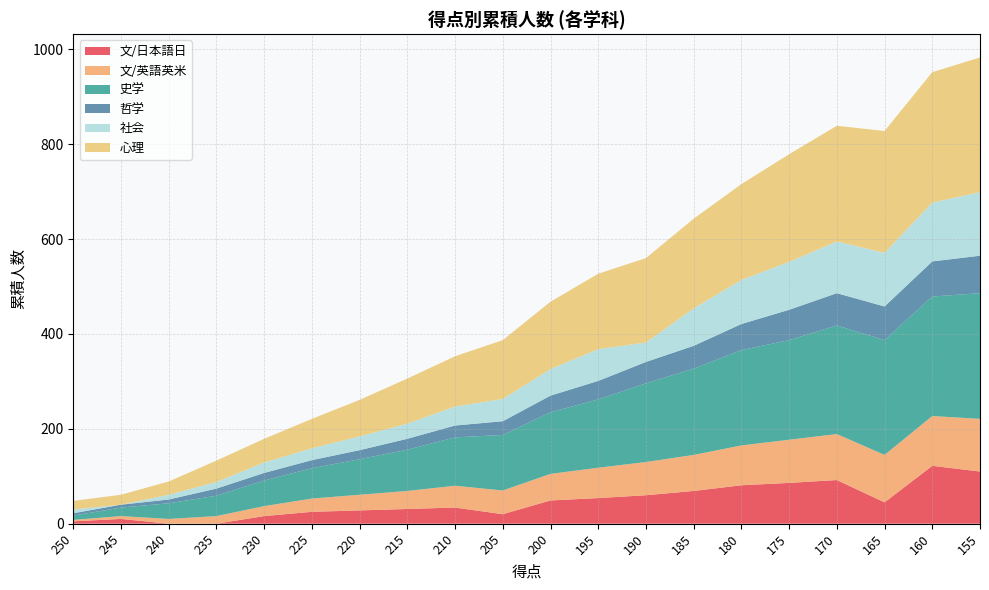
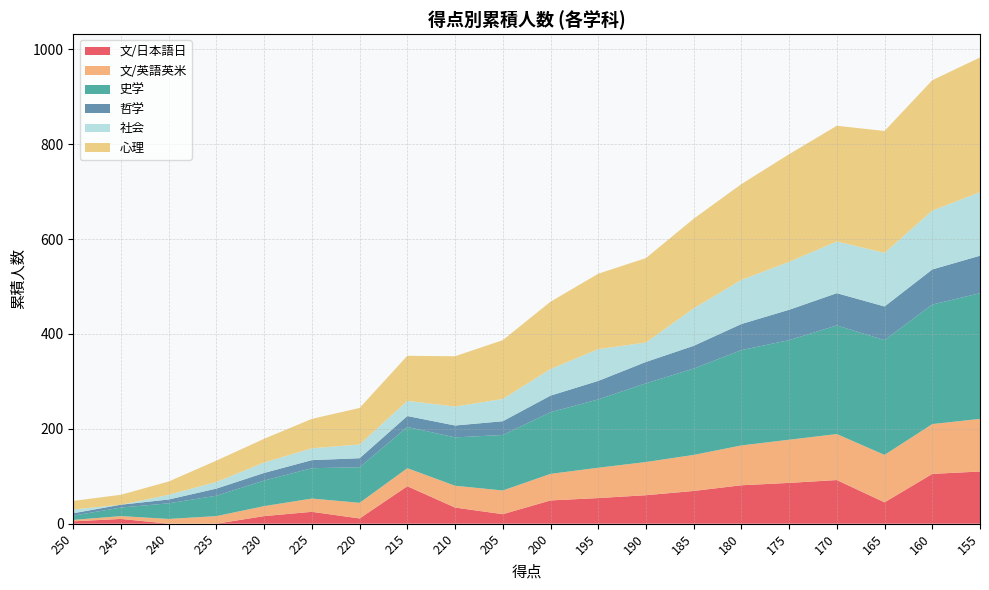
  {
    "文/日本語日": {
      "245": 10,
      "240": 0,
      "235": 0,
      "230": 20,
      "225": 30,
-     "220": 30,
-     "215": 30,
+     "220": 10,
+     "215": 80,
      "210": 30,
      "205": 20,
      "200": 50,
      "195": 50,
      "190": 60,
      "185": 70,
      "180": 80,
      "175": 90,
      "170": 90,
      "165": 50,
-     "160": 120,
+     "160": 110,
      "155": 110
    },
    "社会": {
      "250": 10,
      "240": 10,
      "235": 10,
      "230": 20,
      "225": 30,
      "220": 30,
      "215": 30,
      "210": 40,
      "205": 50,
      "200": 60,
      "195": 70,
      "190": 40,
      "185": 80,
      "180": 90,
      "175": 100,
      "170": 110,
      "165": 110,
      "160": 120,
      "155": 130
    }
  }
